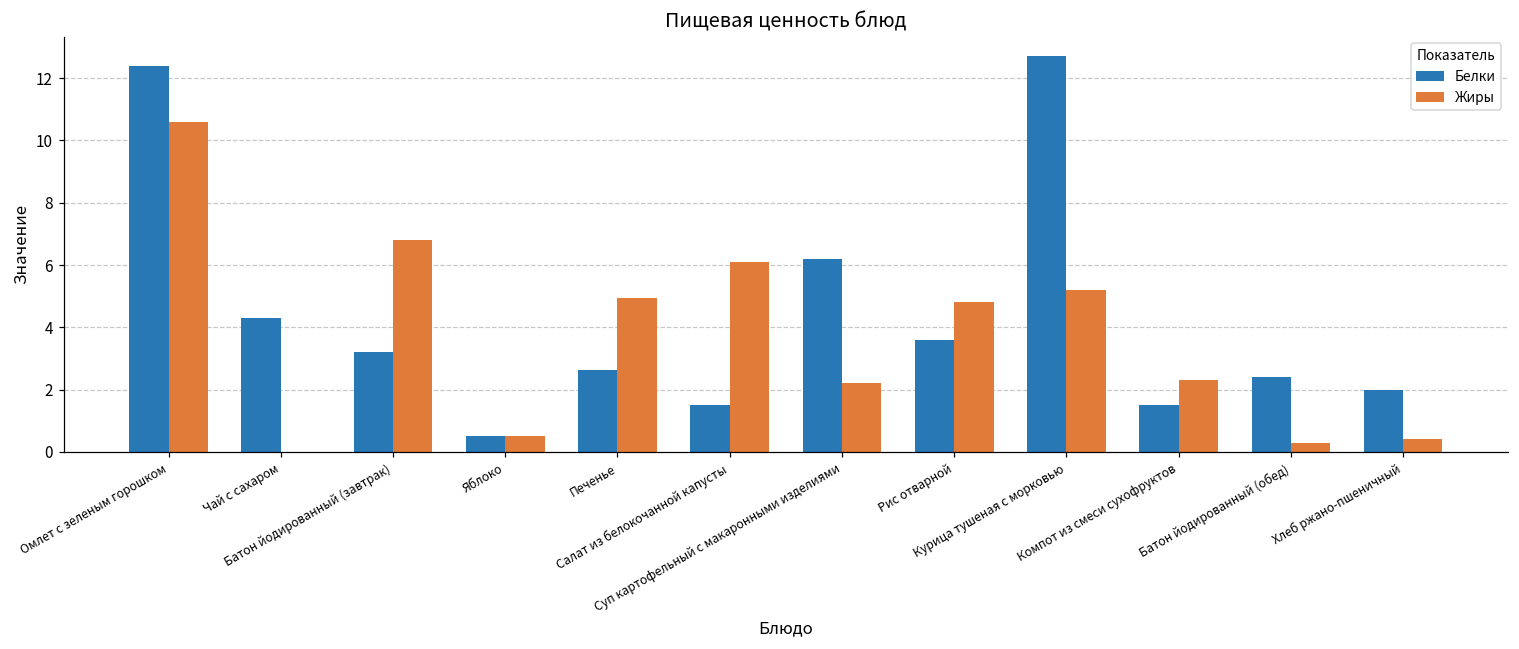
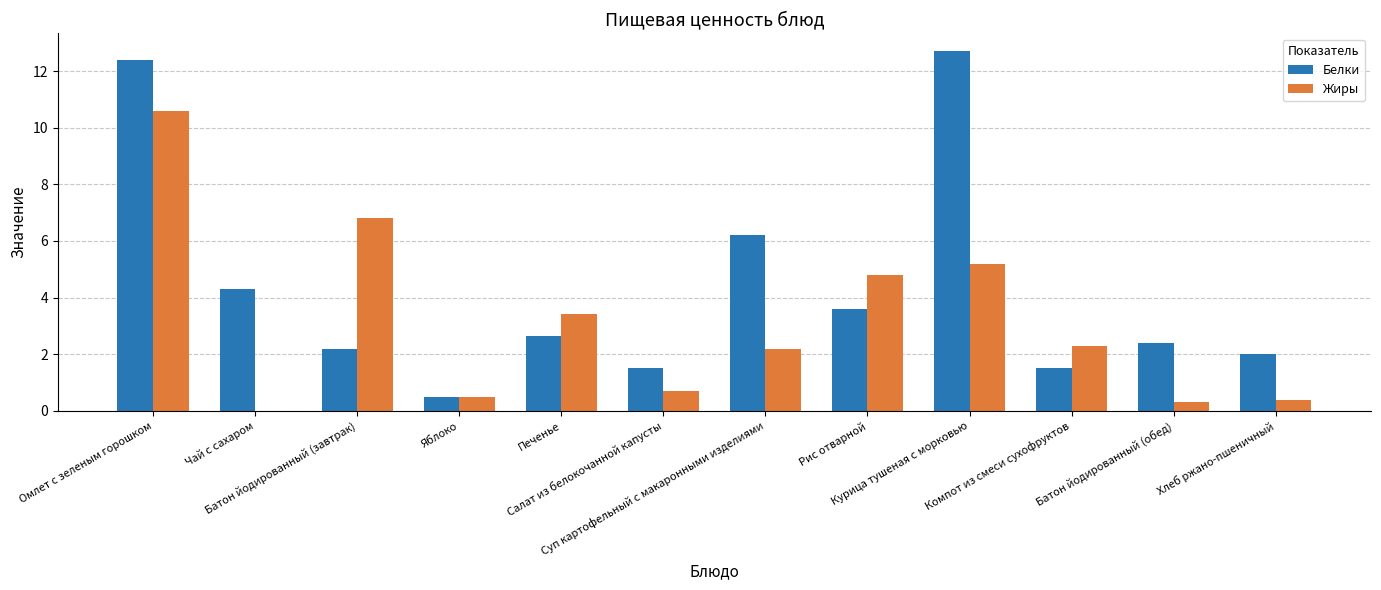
  {
    "Белки": {
      "Омлет с зеленым горошком": 12.4,
      "Чай с сахаром": 4.3,
-     "Батон йодированный (завтрак)": 3.2,
+     "Батон йодированный (завтрак)": 2.2,
      "Яблоко": 0.5,
      "Печенье": 2.6,
      "Салат из белокочанной капусты": 1.5,
      "Суп картофельный с макаронными изделиями": 6.2,
      "Рис отварной": 3.6,
      "Курица тушеная с морковью": 12.7,
      "Компот из смеси сухофруктов": 1.5,
      "Батон йодированный (обед)": 2.4,
      "Хлеб ржано-пшеничный": 2.0
    },
    "Жиры": {
      "Омлет с зеленым горошком": 10.6,
      "Чай с сахаром": 0.0,
      "Батон йодированный (завтрак)": 6.8,
      "Яблоко": 0.5,
-     "Печенье": 5.0,
-     "Салат из белокочанной капусты": 6.1,
+     "Печенье": 3.4,
+     "Салат из белокочанной капусты": 0.7,
      "Суп картофельный с макаронными изделиями": 2.2,
      "Рис отварной": 4.8,
      "Курица тушеная с морковью": 5.2,
      "Компот из смеси сухофруктов": 2.3,
      "Батон йодированный (обед)": 0.3,
      "Хлеб ржано-пшеничный": 0.4
    }
  }
